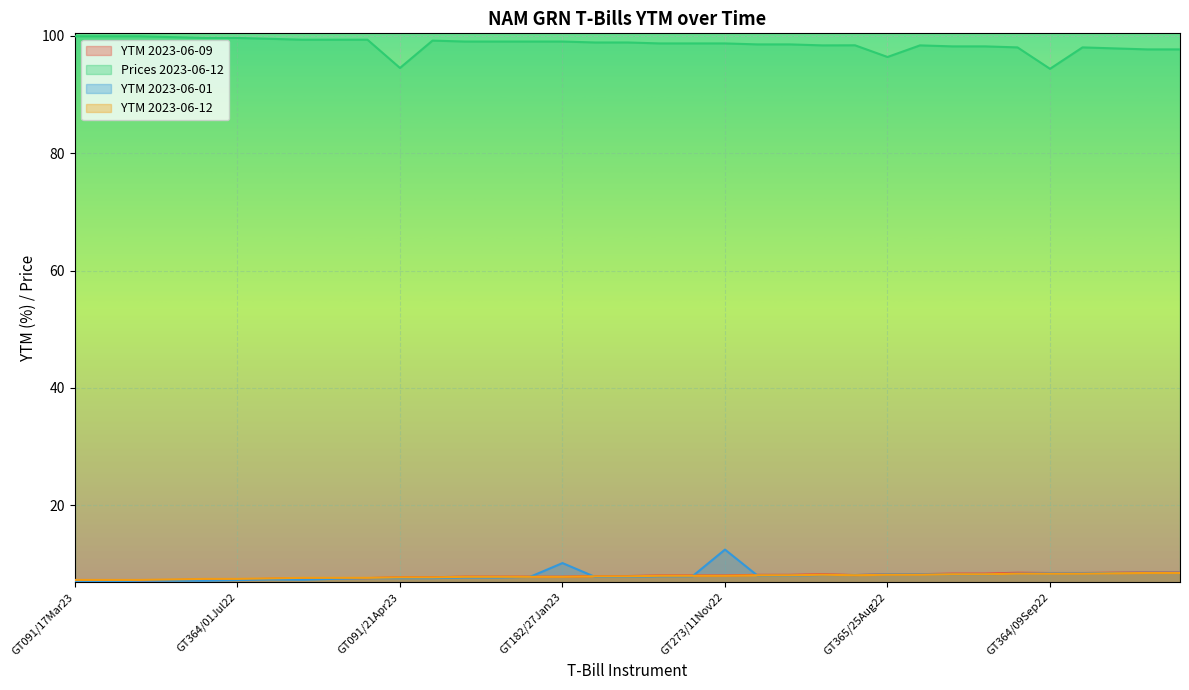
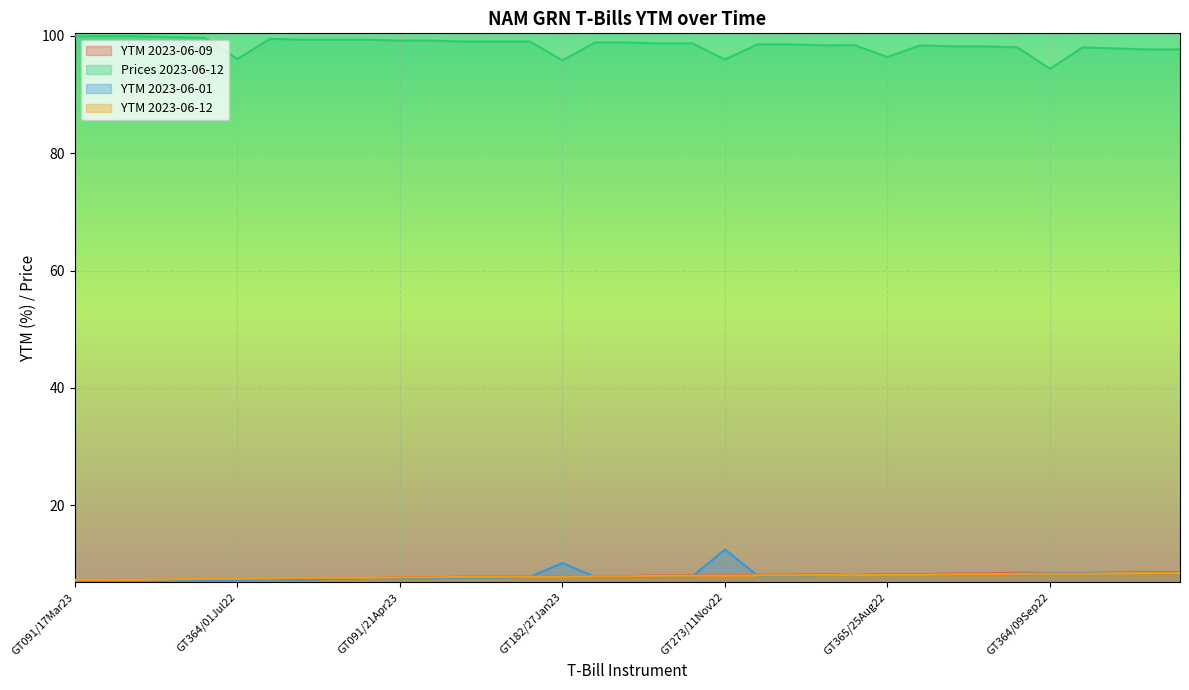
  {
    "Prices 2023-06-12": {
      "GT091/17Mar23": 100,
-     "GT364/01Jul22": 100,
-     "GT091/21Apr23": 95,
-     "GT182/27Jan23": 99,
-     "GT273/11Nov22": 99,
+     "GT364/01Jul22": 96,
+     "GT091/21Apr23": 99,
+     "GT182/27Jan23": 96,
+     "GT273/11Nov22": 96,
      "GT365/25Aug22": 96,
      "GT364/09Sep22": 94
    },
    "YTM 2023-06-01": {
      "GT182/27Jan23": 10,
      "GT273/11Nov22": 12
    }
  }
